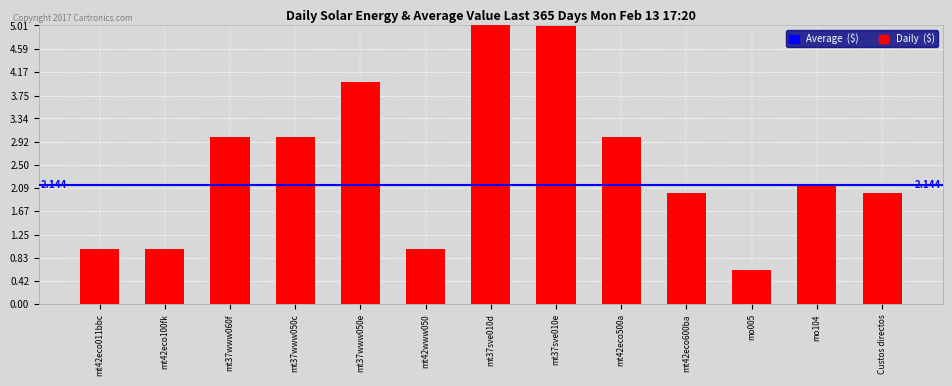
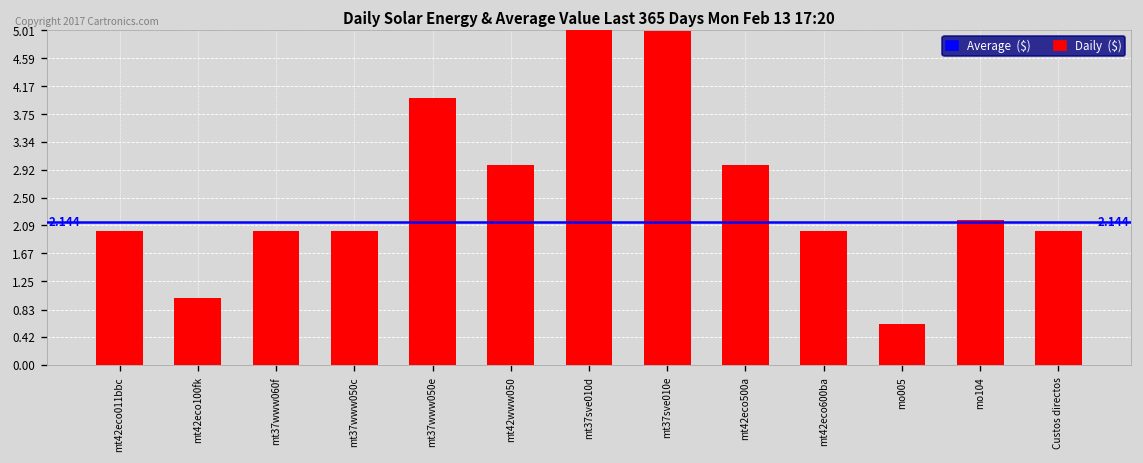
  {
-   "mt42eco011bbc": 1,
+   "mt42eco011bbc": 2,
    "mt42eco100fk": 1,
-   "mt37www060f": 3,
-   "mt37www050c": 3,
+   "mt37www060f": 2,
+   "mt37www050c": 2,
    "mt37www050e": 4,
-   "mt42www050": 1,
+   "mt42www050": 3,
    "mt37sve010e": 5,
    "mt42eco500a": 3,
    "mt42eco600ba": 2,
    "mo005": 0.6,
    "mo104": 2.2,
    "Custos directos": 2
  }
